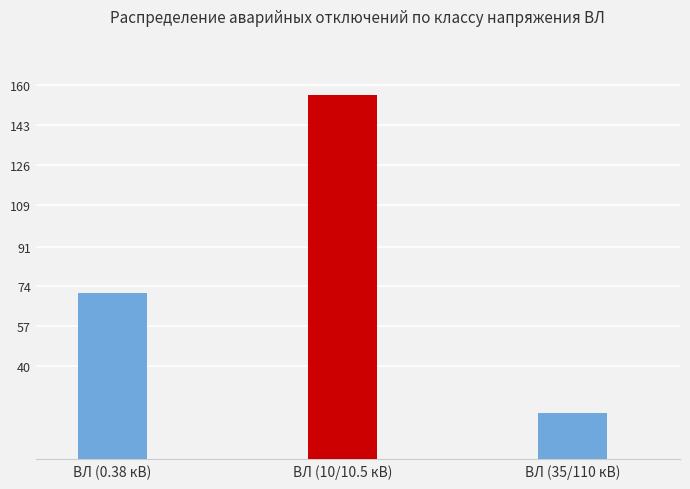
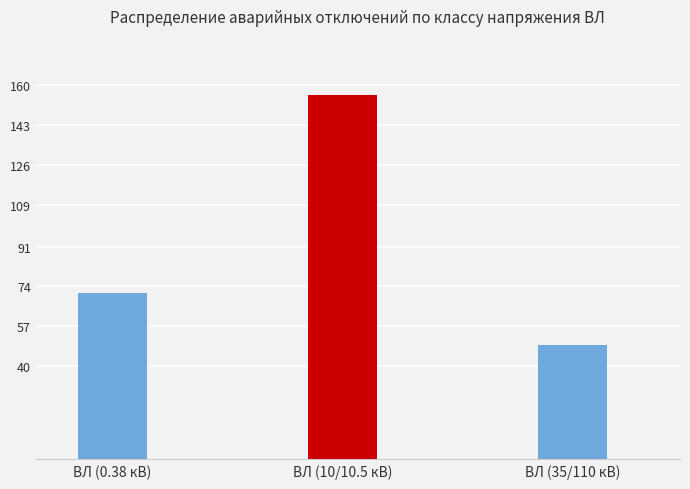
  {
    "ВЛ (0.38 кВ)": 71,
    "ВЛ (10/10.5 кВ)": 156,
-   "ВЛ (35/110 кВ)": 20
+   "ВЛ (35/110 кВ)": 49
  }
